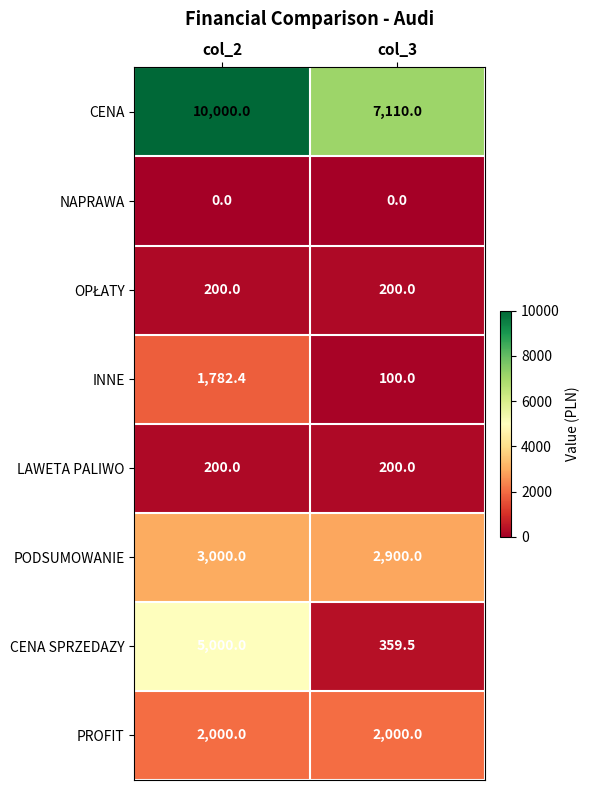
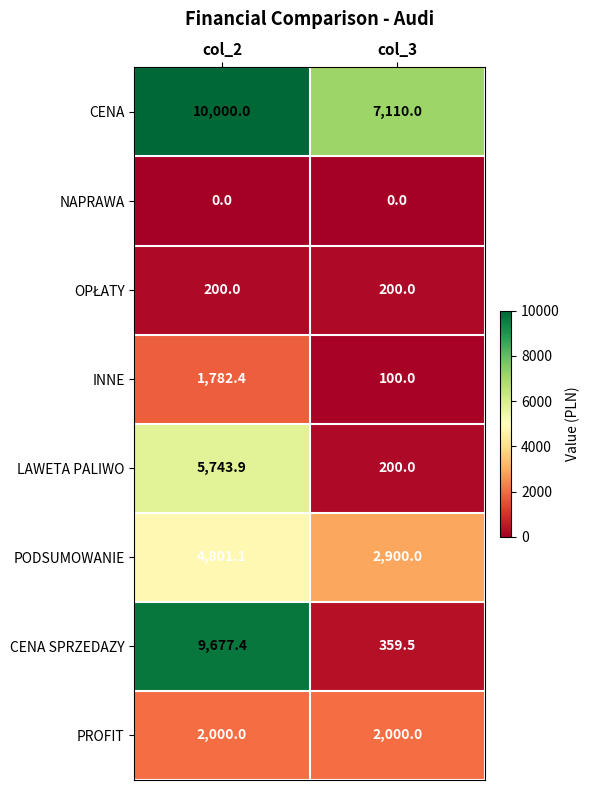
  {
    "CENA": {
      "col_2": "10,000.0",
      "col_3": "7,110.0"
    },
    "NAPRAWA": {
      "col_2": "0.0",
      "col_3": "0.0"
    },
    "OPŁATY": {
      "col_2": "200.0",
      "col_3": "200.0"
    },
    "INNE": {
      "col_2": "1,782.4",
      "col_3": "100.0"
    },
    "LAWETA PALIWO": {
-     "col_2": "200.0",
+     "col_2": "5,743.9",
      "col_3": "200.0"
    },
    "PODSUMOWANIE": {
-     "col_2": "3,000.0",
+     "col_2": "4,801.1",
      "col_3": "2,900.0"
    },
    "CENA SPRZEDAZY": {
-     "col_2": "5,000.0",
+     "col_2": "9,677.4",
      "col_3": "359.5"
    },
    "PROFIT": {
      "col_2": "2,000.0",
      "col_3": "2,000.0"
    }
  }
